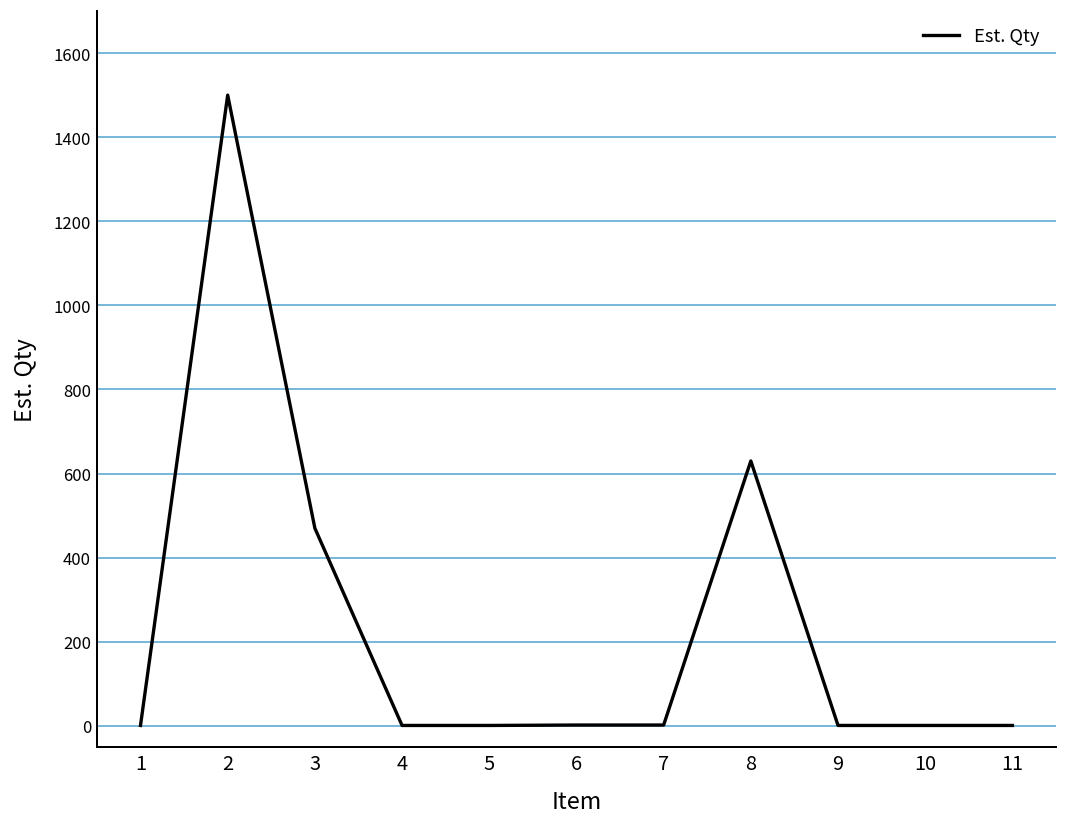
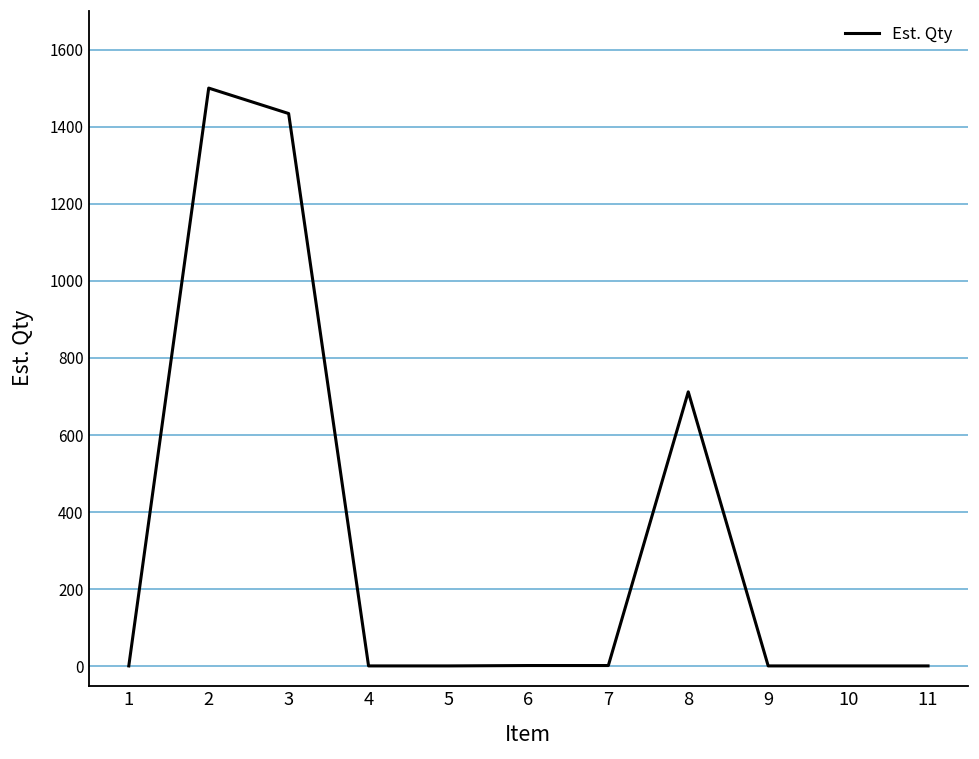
  {
    "1": 0,
    "2": 1500,
-   "3": 470,
+   "3": 1430,
    "4": 0,
    "5": 0,
    "6": 0,
    "7": 0,
-   "8": 630,
+   "8": 710,
    "9": 0,
    "10": 0,
    "11": 0
  }
